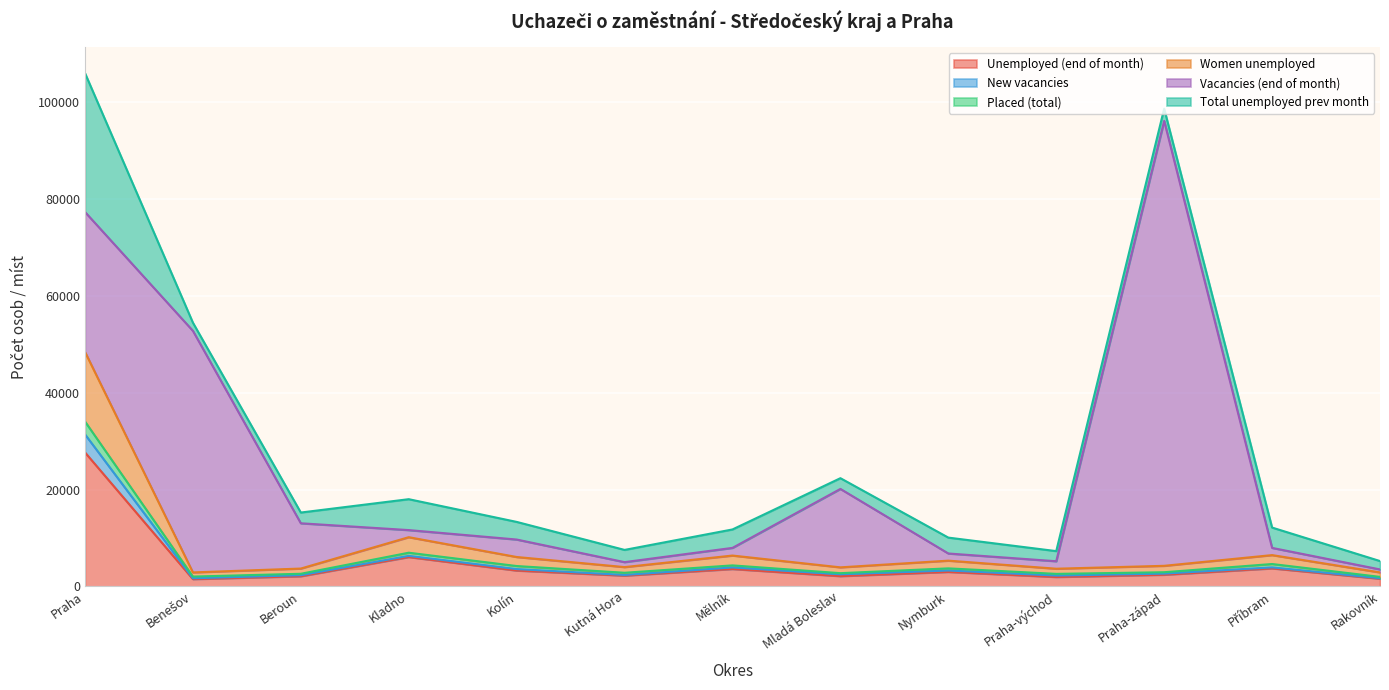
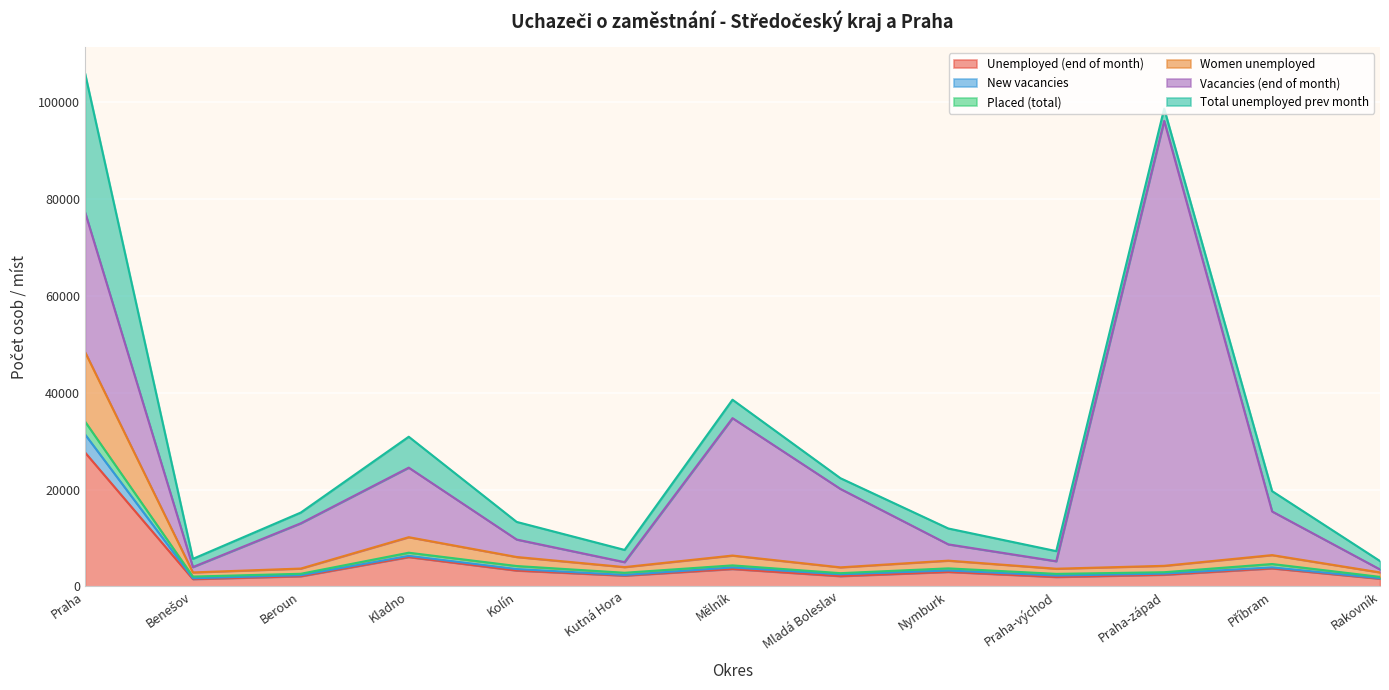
  {
    "New vacancies": {
      "Praha": 4000
    },
    "Vacancies (end of month)": {
      "Praha": 29000,
-     "Benešov": 50000,
+     "Benešov": 1000,
      "Beroun": 9000,
-     "Kladno": 1000,
+     "Kladno": 14000,
      "Kolín": 4000,
      "Kutná Hora": 1000,
-     "Mělník": 2000,
+     "Mělník": 28000,
      "Mladá Boleslav": 16000,
-     "Nymburk": 1000,
+     "Nymburk": 3000,
      "Praha-východ": 2000,
      "Praha-západ": 92000,
-     "Příbram": 1000,
+     "Příbram": 9000,
      "Rakovník": 1000
    }
  }
